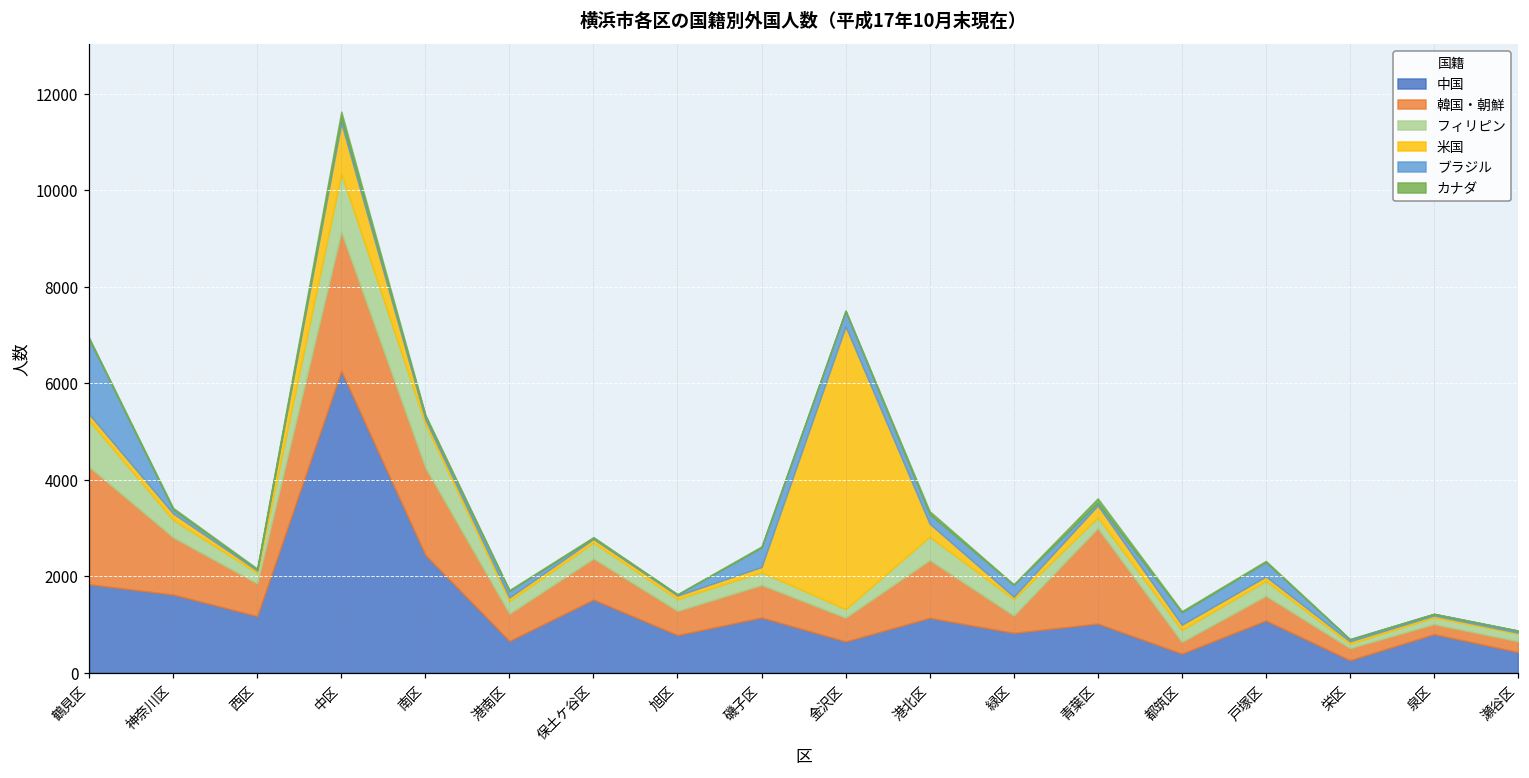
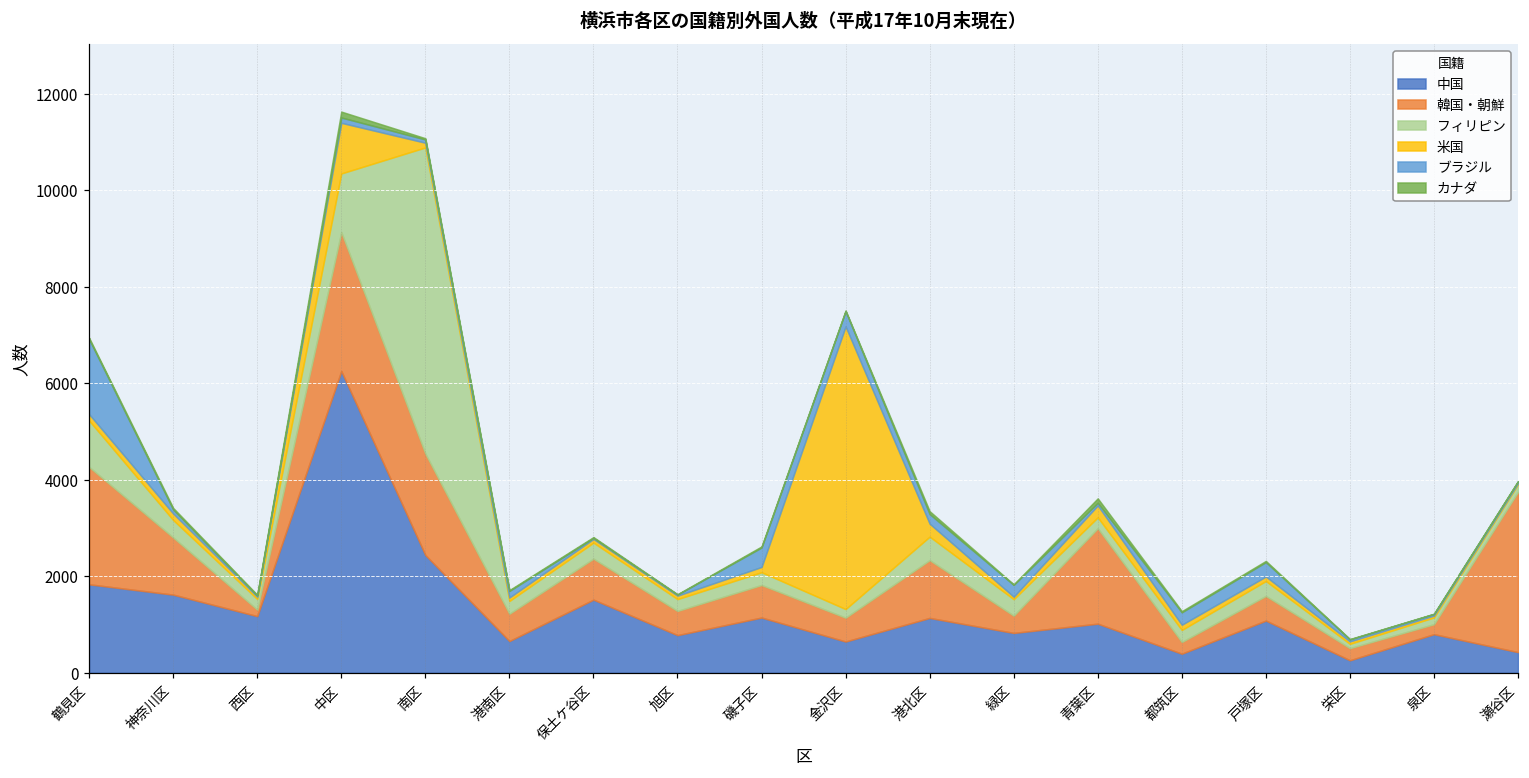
  {
    "韓国・朝鮮": {
      "鶴見区": 2400,
      "神奈川区": 1200,
-     "西区": 700,
+     "西区": 100,
      "中区": 2900,
-     "南区": 1800,
+     "南区": 2100,
      "港南区": 600,
      "保土ケ谷区": 900,
      "旭区": 500,
      "磯子区": 700,
      "金沢区": 500,
      "港北区": 1200,
      "緑区": 400,
      "青葉区": 2000,
      "都筑区": 200,
      "戸塚区": 500,
      "栄区": 300,
      "泉区": 200,
-     "瀬谷区": 200
+     "瀬谷区": 3300
    },
    "フィリピン": {
      "鶴見区": 1000,
      "神奈川区": 400,
      "中区": 1200,
-     "南区": 900,
+     "南区": 6300,
      "港南区": 300,
      "保土ケ谷区": 300,
      "旭区": 200,
      "磯子区": 300,
      "金沢区": 200,
      "港北区": 500,
      "青葉区": 200,
      "都筑区": 300,
      "戸塚区": 300
    },
    "米国": {
      "鶴見区": 100,
      "神奈川区": 100,
      "中区": 1100,
      "南区": 100,
      "港南区": 100,
      "磯子区": 100,
      "金沢区": 5900,
      "港北区": 300,
      "都筑区": 100,
      "戸塚区": 100
    },
    "カナダ": {
      "中区": 100,
      "港北区": 100,
      "青葉区": 100
    }
  }
